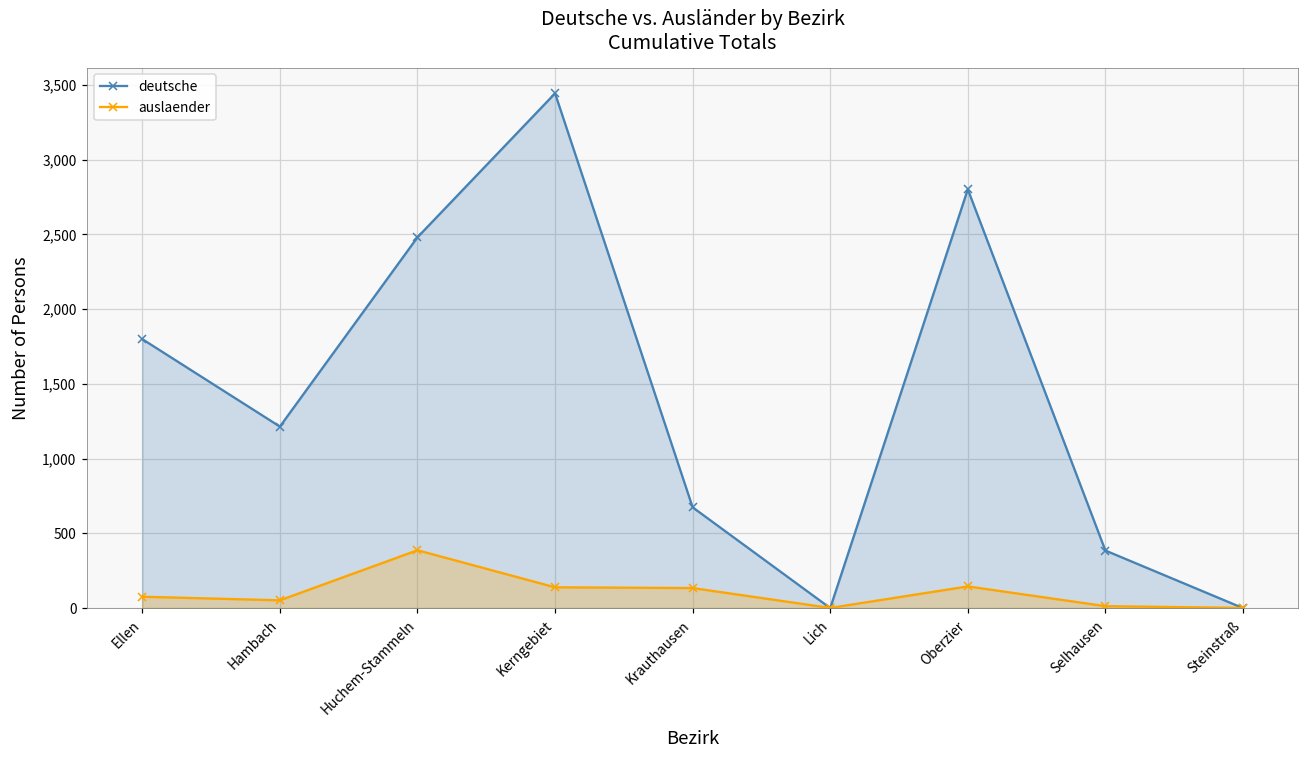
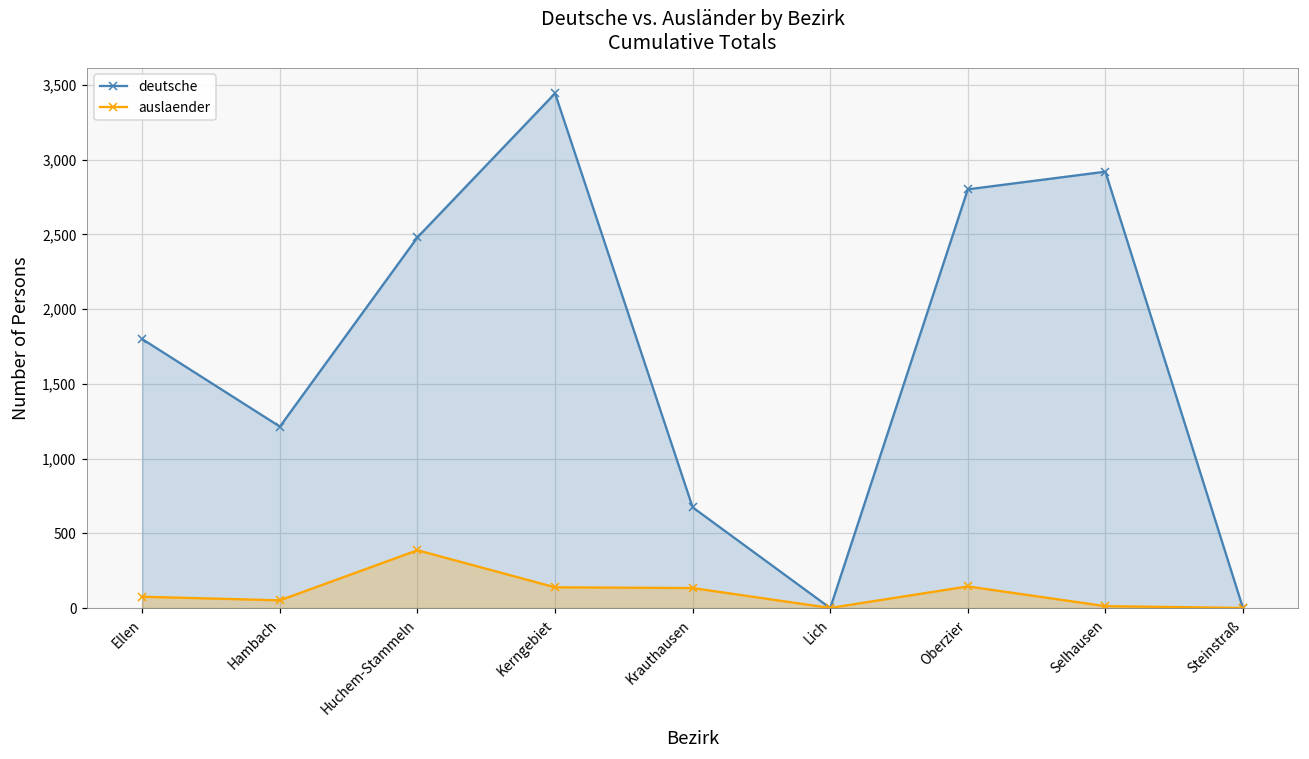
  {
    "deutsche": {
      "Ellen": "1,800",
      "Hambach": "1,210",
      "Huchem-Stammeln": "2,480",
      "Kerngebiet": "3,440",
      "Krauthausen": "670",
      "Oberzier": "2,800",
-     "Selhausen": "390"
+     "Selhausen": "2,920"
    },
    "auslaender": {
      "Ellen": "80",
      "Hambach": "50",
      "Huchem-Stammeln": "390",
      "Kerngebiet": "140",
      "Krauthausen": "130",
      "Oberzier": "150",
      "Selhausen": "10"
    }
  }
